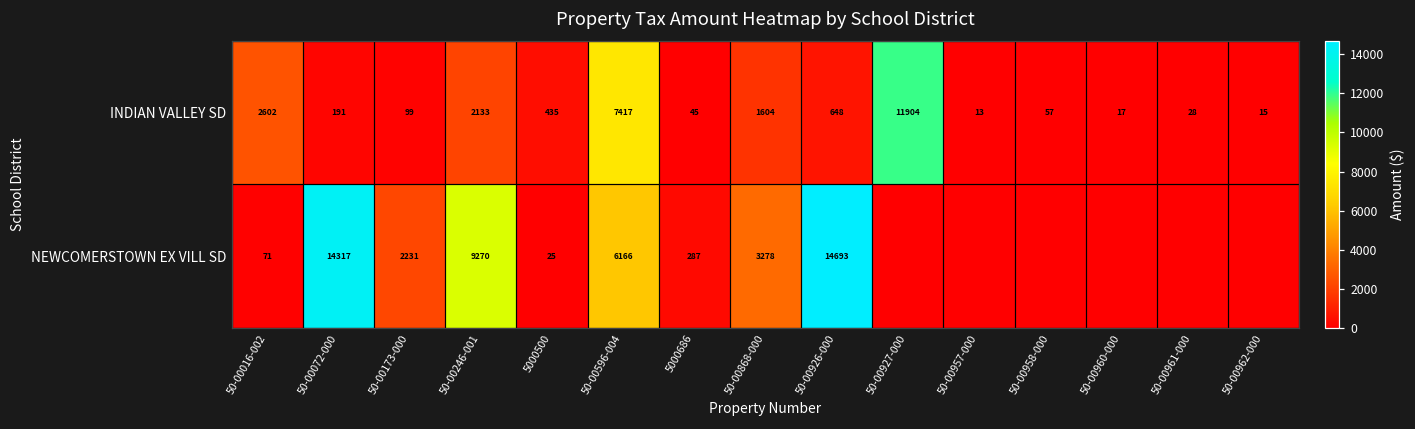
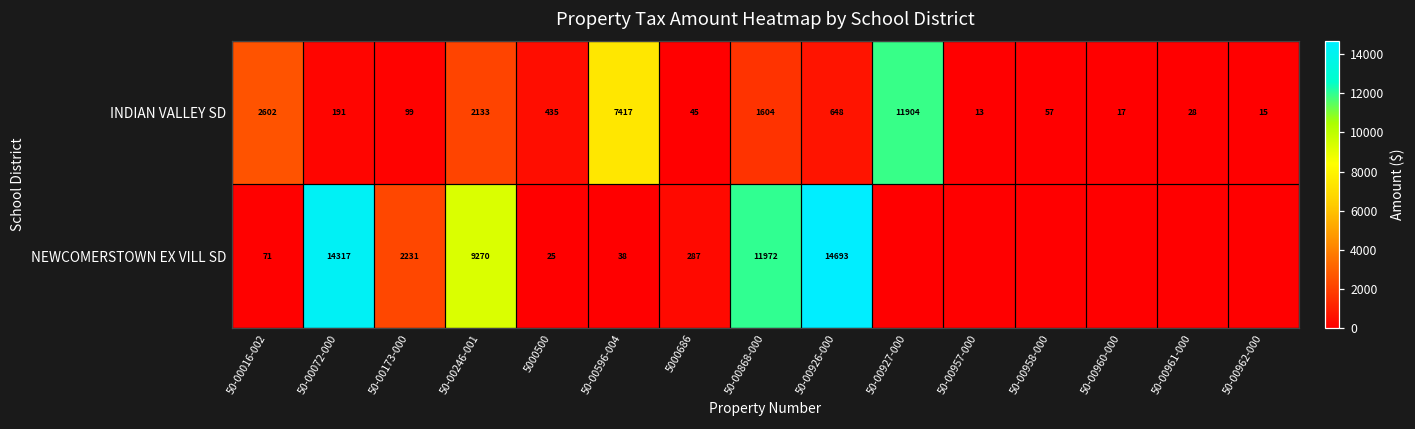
  {
    "INDIAN VALLEY SD": {
      "50-00016-002": 2602,
      "50-00072-000": 191,
      "50-00173-000": 99,
      "50-00246-001": 2133,
      "5000500": 435,
      "50-00596-004": 7417,
      "5000686": 45,
      "50-00868-000": 1604,
      "50-00926-000": 648,
      "50-00927-000": 11904,
      "50-00957-000": 13,
      "50-00958-000": 57,
      "50-00960-000": 17,
      "50-00961-000": 28,
      "50-00962-000": 15
    },
    "NEWCOMERSTOWN EX VILL SD": {
      "50-00016-002": 71,
      "50-00072-000": 14317,
      "50-00173-000": 2231,
      "50-00246-001": 9270,
      "5000500": 25,
-     "50-00596-004": 6166,
+     "50-00596-004": 38,
      "5000686": 287,
-     "50-00868-000": 3278,
+     "50-00868-000": 11972,
      "50-00926-000": 14693
    }
  }
